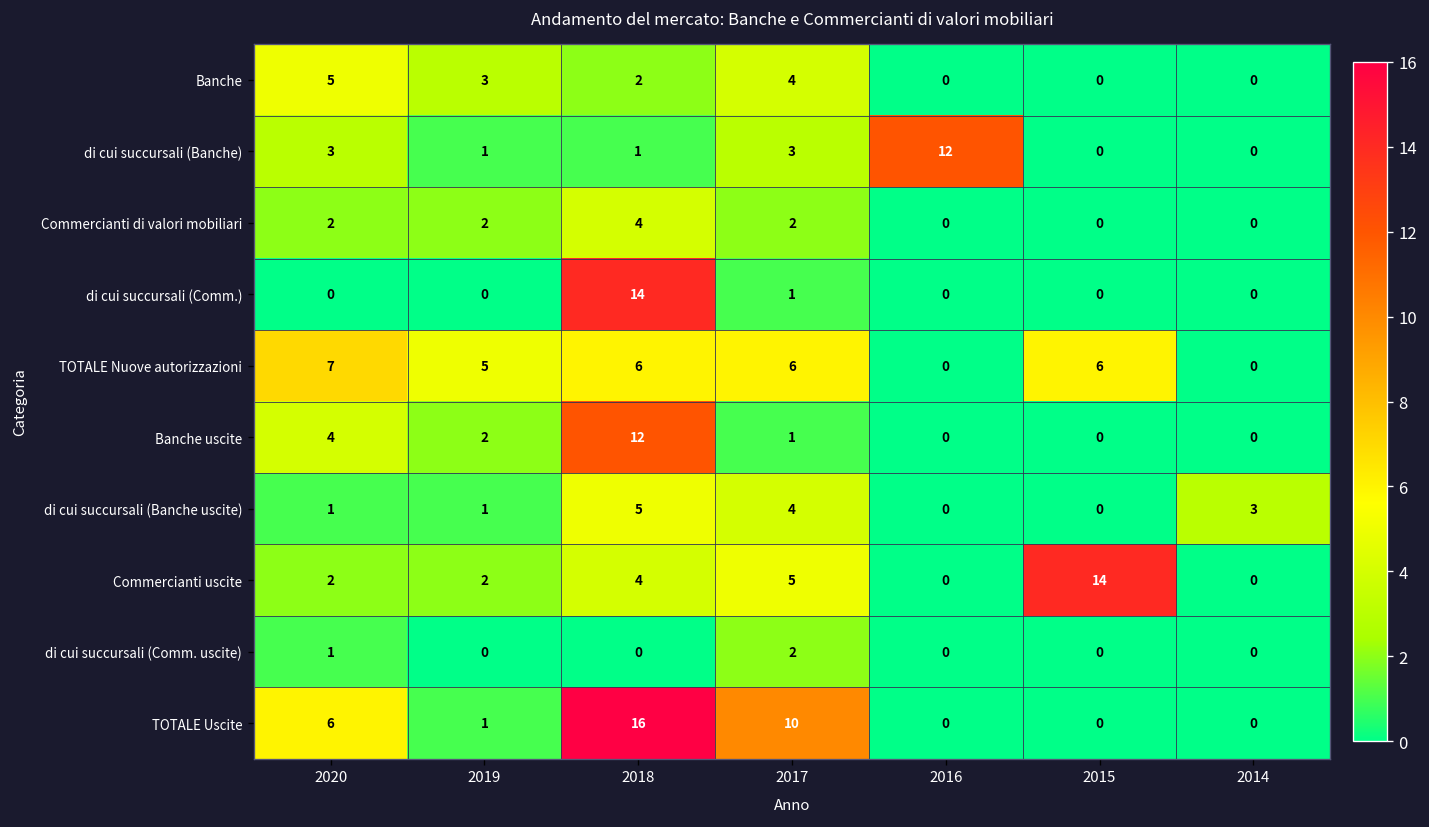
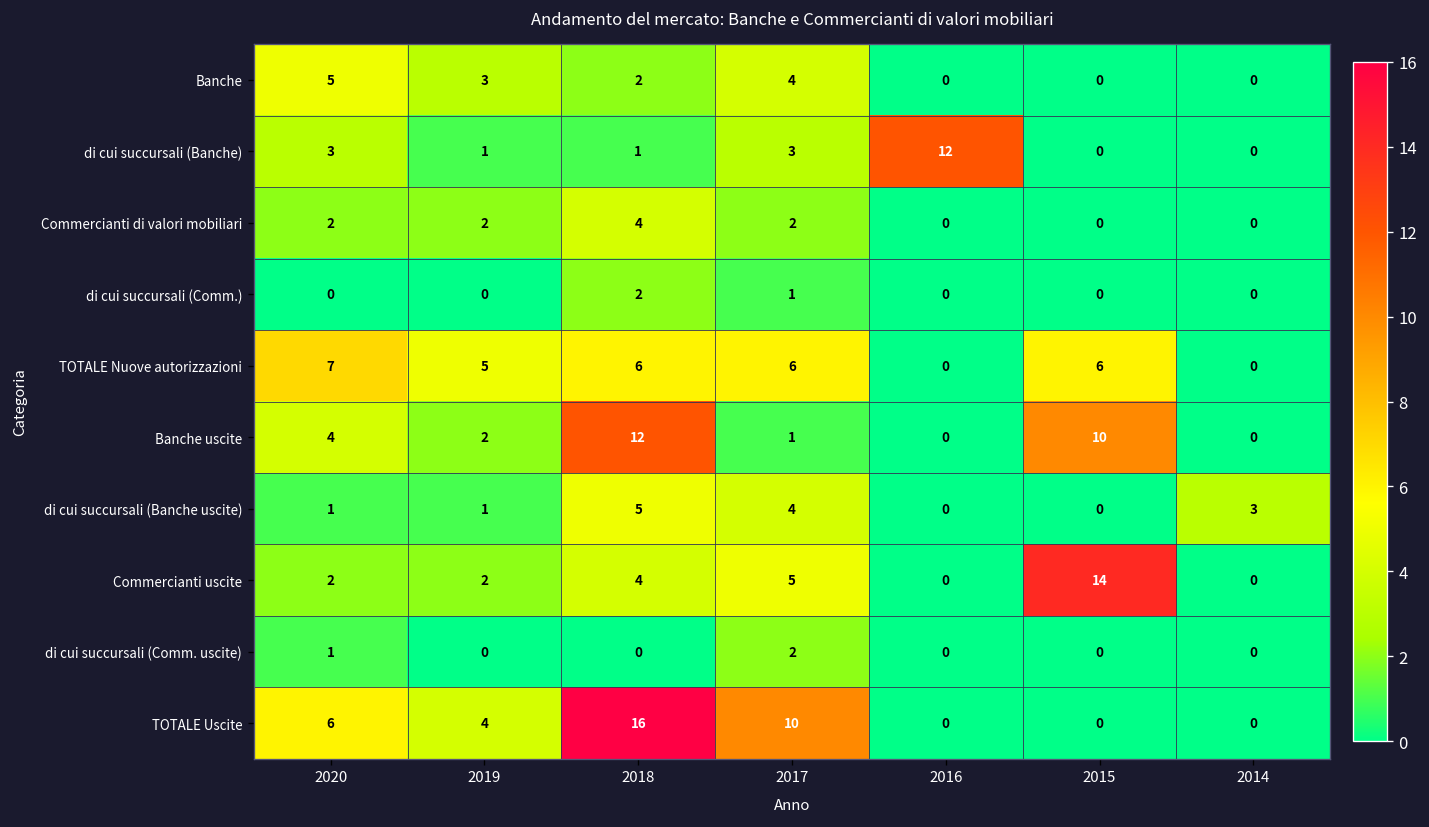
  {
    "Banche": {
      "2020": 5,
      "2019": 3,
      "2018": 2,
      "2017": 4,
      "2016": 0,
      "2015": 0,
      "2014": 0
    },
    "di cui succursali (Banche)": {
      "2020": 3,
      "2019": 1,
      "2018": 1,
      "2017": 3,
      "2016": 12,
      "2015": 0,
      "2014": 0
    },
    "Commercianti di valori mobiliari": {
      "2020": 2,
      "2019": 2,
      "2018": 4,
      "2017": 2,
      "2016": 0,
      "2015": 0,
      "2014": 0
    },
    "di cui succursali (Comm.)": {
      "2020": 0,
      "2019": 0,
-     "2018": 14,
+     "2018": 2,
      "2017": 1,
      "2016": 0,
      "2015": 0,
      "2014": 0
    },
    "TOTALE Nuove autorizzazioni": {
      "2020": 7,
      "2019": 5,
      "2018": 6,
      "2017": 6,
      "2016": 0,
      "2015": 6,
      "2014": 0
    },
    "Banche uscite": {
      "2020": 4,
      "2019": 2,
      "2018": 12,
      "2017": 1,
      "2016": 0,
-     "2015": 0,
+     "2015": 10,
      "2014": 0
    },
    "di cui succursali (Banche uscite)": {
      "2020": 1,
      "2019": 1,
      "2018": 5,
      "2017": 4,
      "2016": 0,
      "2015": 0,
      "2014": 3
    },
    "Commercianti uscite": {
      "2020": 2,
      "2019": 2,
      "2018": 4,
      "2017": 5,
      "2016": 0,
      "2015": 14,
      "2014": 0
    },
    "di cui succursali (Comm. uscite)": {
      "2020": 1,
      "2019": 0,
      "2018": 0,
      "2017": 2,
      "2016": 0,
      "2015": 0,
      "2014": 0
    },
    "TOTALE Uscite": {
      "2020": 6,
-     "2019": 1,
+     "2019": 4,
      "2018": 16,
      "2017": 10,
      "2016": 0,
      "2015": 0,
      "2014": 0
    }
  }
